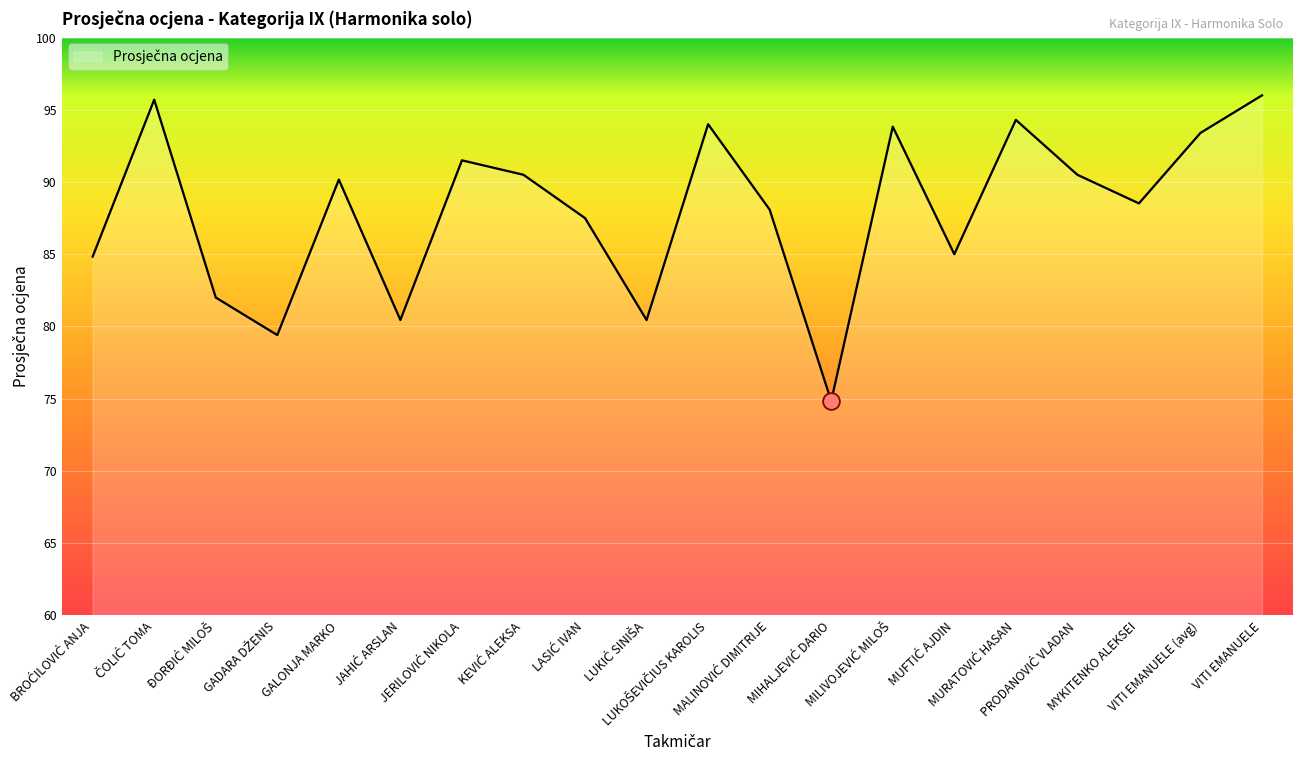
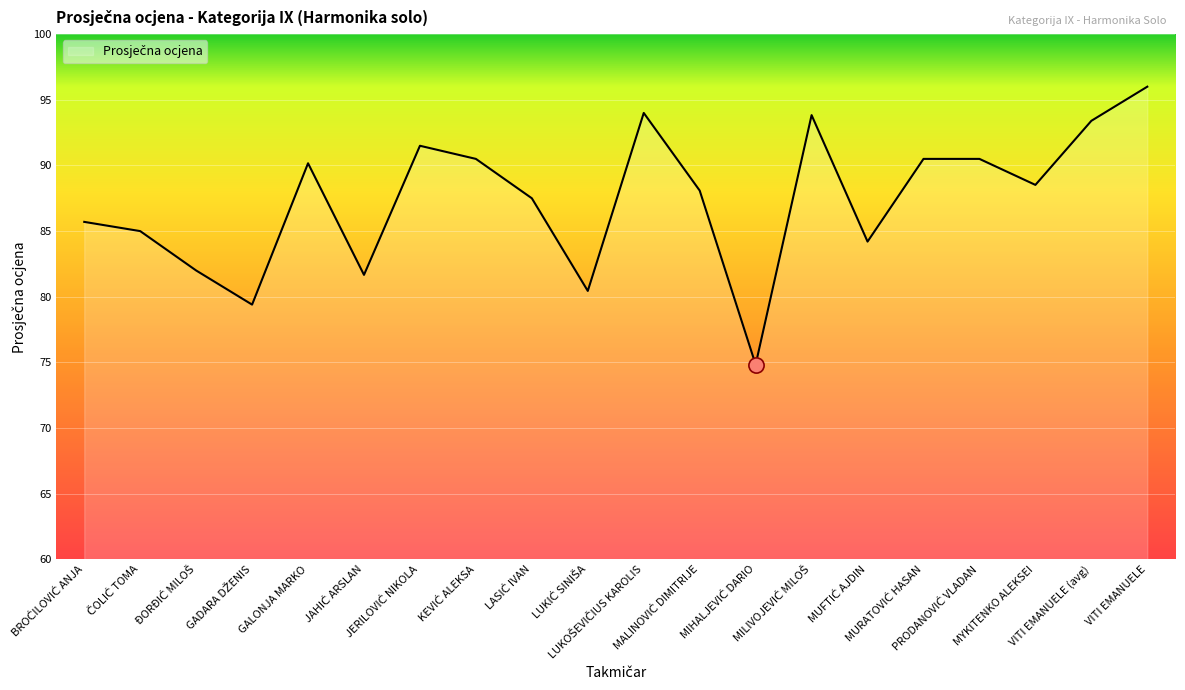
  {
    "Prosječna ocjena": {
-     "BROĆILOVIĆ ANJA": 84.8,
-     "ČOLIĆ TOMA": 95.7,
+     "BROĆILOVIĆ ANJA": 85.7,
+     "ČOLIĆ TOMA": 85.0,
      "ĐORĐIĆ MILOŠ": 82.0,
      "GADARA DŽENIS": 79.4,
      "GALONJA MARKO": 90.2,
-     "JAHIĆ ARSLAN": 80.4,
+     "JAHIĆ ARSLAN": 81.7,
      "JERILOVIĆ NIKOLA": 91.5,
      "KEVIĆ ALEKSA": 90.5,
      "LASIĆ IVAN": 87.5,
      "LUKIĆ SINIŠA": 80.4,
      "LUKOŠEVIČIUS KAROLIS": 94.0,
      "MALINOVIĆ DIMITRIJE": 88.1,
      "MILIVOJEVIĆ MILOŠ": 93.8,
-     "MUFTIĆ AJDIN": 85.0,
-     "MURATOVIĆ HASAN": 94.3,
+     "MUFTIĆ AJDIN": 84.2,
+     "MURATOVIĆ HASAN": 90.5,
      "PRODANOVIĆ VLADAN": 90.5,
      "MYKITENKO ALEKSEI": 88.5,
      "VITI EMANUELE (avg)": 93.4,
      "VITI EMANUELE": 96.0
    }
  }
